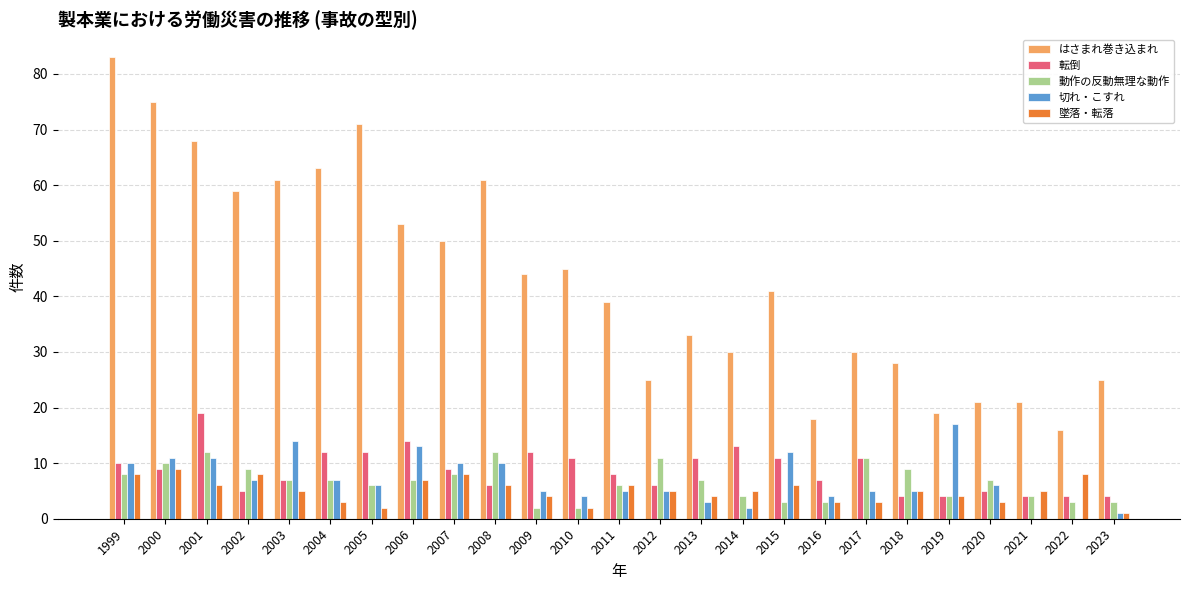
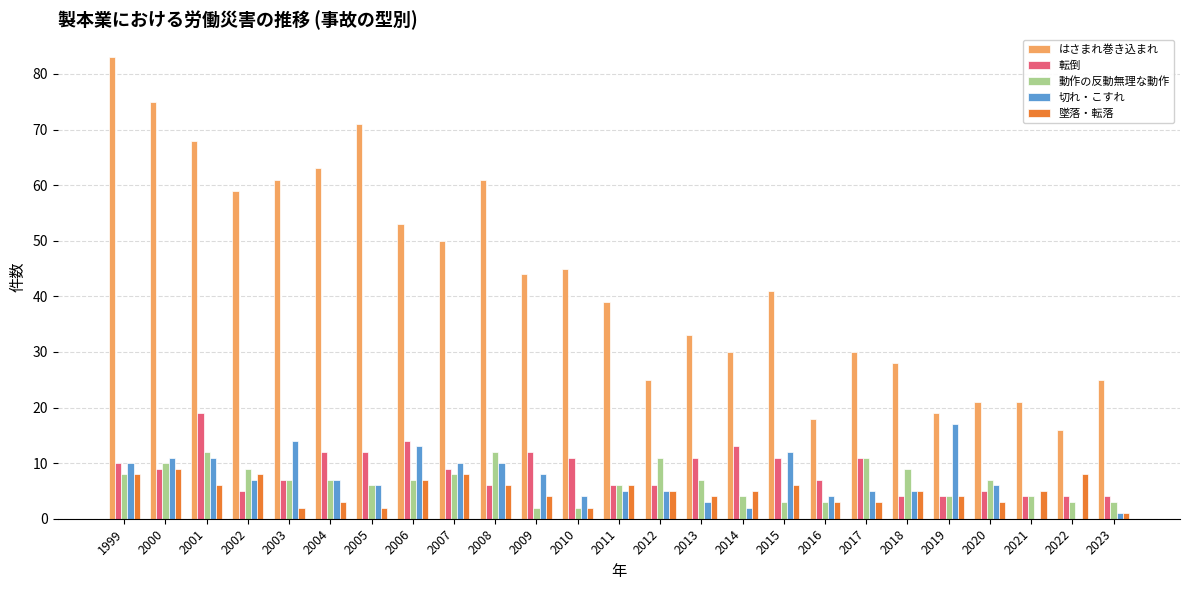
  {
    "はさまれ巻き込まれ": {
      "1999": 83,
      "2000": 75,
      "2001": 68,
      "2002": 59,
      "2003": 61,
      "2004": 63,
      "2005": 71,
      "2006": 53,
      "2007": 50,
      "2008": 61,
      "2009": 44,
      "2010": 45,
      "2011": 39,
      "2012": 25,
      "2013": 33,
      "2014": 30,
      "2015": 41,
      "2016": 18,
      "2017": 30,
      "2018": 28,
      "2019": 19,
      "2020": 21,
      "2021": 21,
      "2022": 16,
      "2023": 25
    },
    "転倒": {
      "1999": 10,
      "2000": 9,
      "2001": 19,
      "2002": 5,
      "2003": 7,
      "2004": 12,
      "2005": 12,
      "2006": 14,
      "2007": 9,
      "2008": 6,
      "2009": 12,
      "2010": 11,
-     "2011": 8,
+     "2011": 6,
      "2012": 6,
      "2013": 11,
      "2014": 13,
      "2015": 11,
      "2016": 7,
      "2017": 11,
      "2018": 4,
      "2019": 4,
      "2020": 5,
      "2021": 4,
      "2022": 4,
      "2023": 4
    },
    "動作の反動無理な動作": {
      "1999": 8,
      "2000": 10,
      "2001": 12,
      "2002": 9,
      "2003": 7,
      "2004": 7,
      "2005": 6,
      "2006": 7,
      "2007": 8,
      "2008": 12,
      "2009": 2,
      "2010": 2,
      "2011": 6,
      "2012": 11,
      "2013": 7,
      "2014": 4,
      "2015": 3,
      "2016": 3,
      "2017": 11,
      "2018": 9,
      "2019": 4,
      "2020": 7,
      "2021": 4,
      "2022": 3,
      "2023": 3
    },
    "切れ・こすれ": {
      "1999": 10,
      "2000": 11,
      "2001": 11,
      "2002": 7,
      "2003": 14,
      "2004": 7,
      "2005": 6,
      "2006": 13,
      "2007": 10,
      "2008": 10,
-     "2009": 5,
+     "2009": 8,
      "2010": 4,
      "2011": 5,
      "2012": 5,
      "2013": 3,
      "2014": 2,
      "2015": 12,
      "2016": 4,
      "2017": 5,
      "2018": 5,
      "2019": 17,
      "2020": 6,
      "2021": 0,
      "2022": 0,
      "2023": 1
    },
    "墜落・転落": {
      "1999": 8,
      "2000": 9,
      "2001": 6,
      "2002": 8,
-     "2003": 5,
+     "2003": 2,
      "2004": 3,
      "2005": 2,
      "2006": 7,
      "2007": 8,
      "2008": 6,
      "2009": 4,
      "2010": 2,
      "2011": 6,
      "2012": 5,
      "2013": 4,
      "2014": 5,
      "2015": 6,
      "2016": 3,
      "2017": 3,
      "2018": 5,
      "2019": 4,
      "2020": 3,
      "2021": 5,
      "2022": 8,
      "2023": 1
    }
  }
